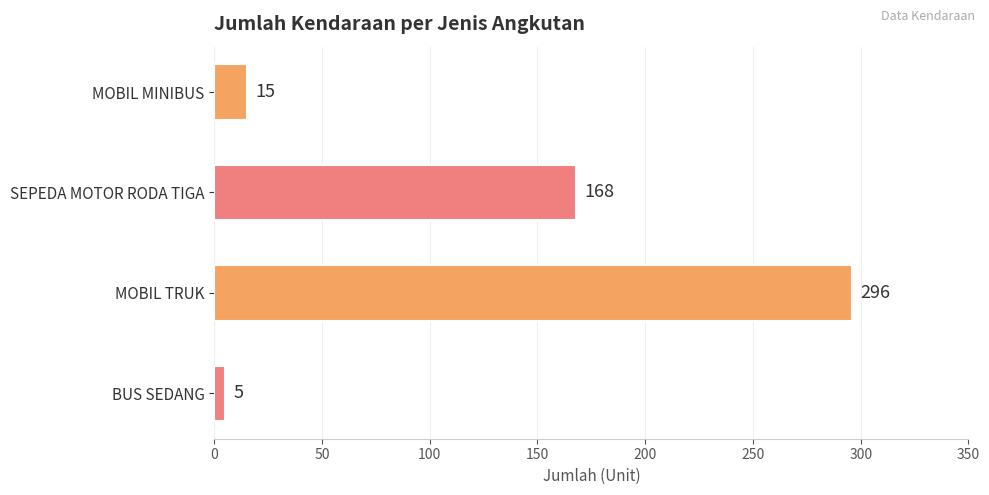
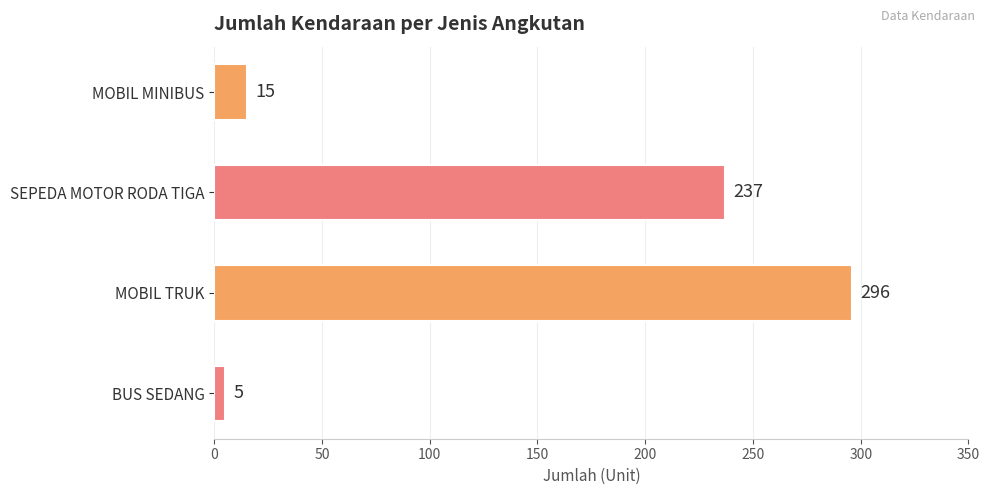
  {
    "MOBIL MINIBUS": 15,
-   "SEPEDA MOTOR RODA TIGA": 168,
+   "SEPEDA MOTOR RODA TIGA": 237,
    "MOBIL TRUK": 296,
    "BUS SEDANG": 5
  }
